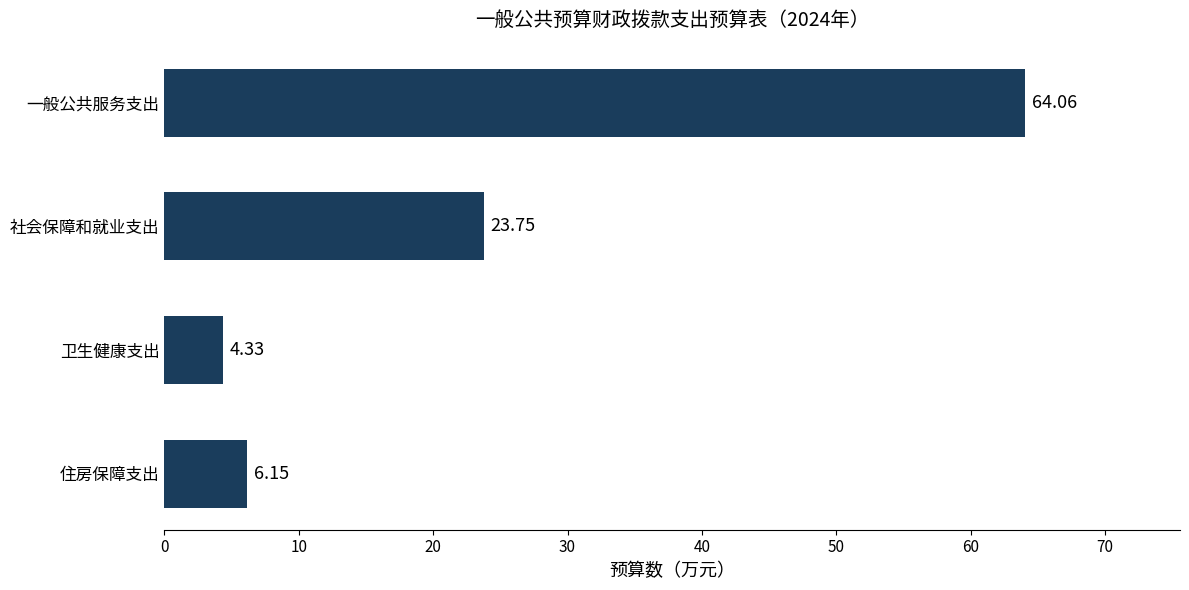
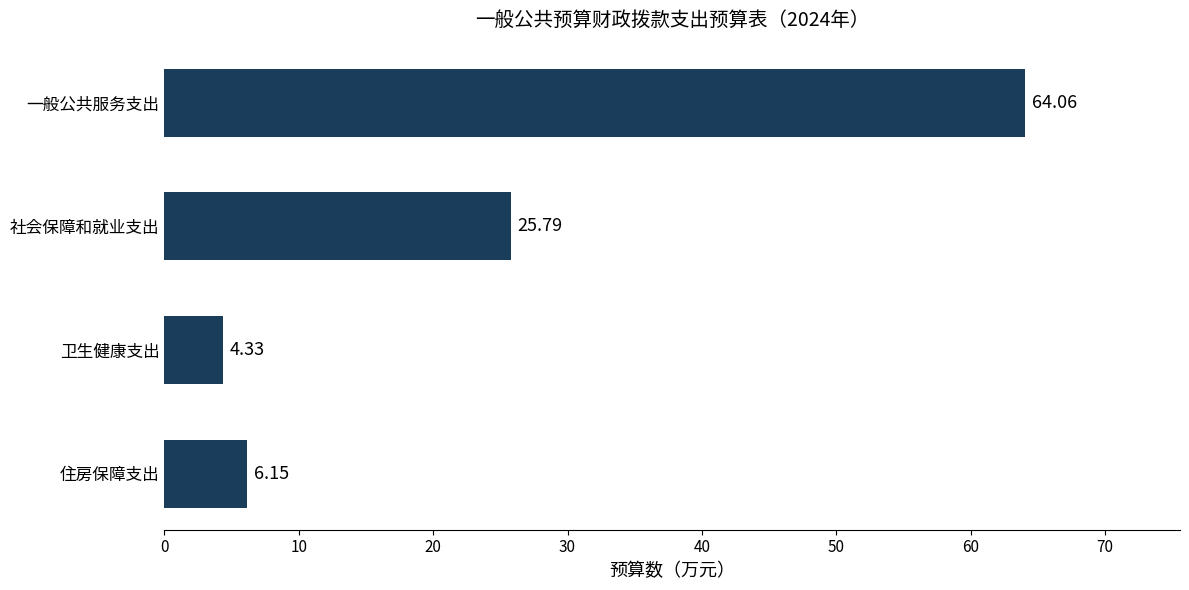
  {
    "一般公共服务支出": 64.06,
-   "社会保障和就业支出": 23.75,
+   "社会保障和就业支出": 25.79,
    "卫生健康支出": 4.33,
    "住房保障支出": 6.15
  }
